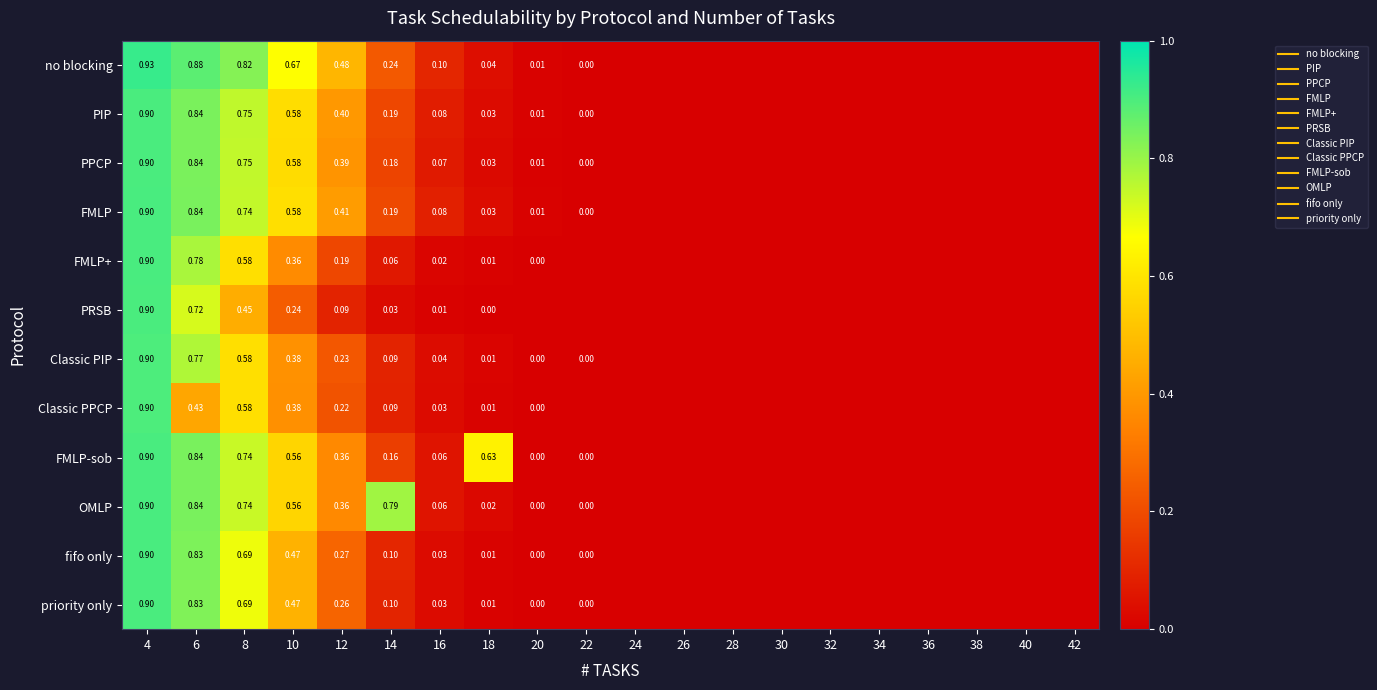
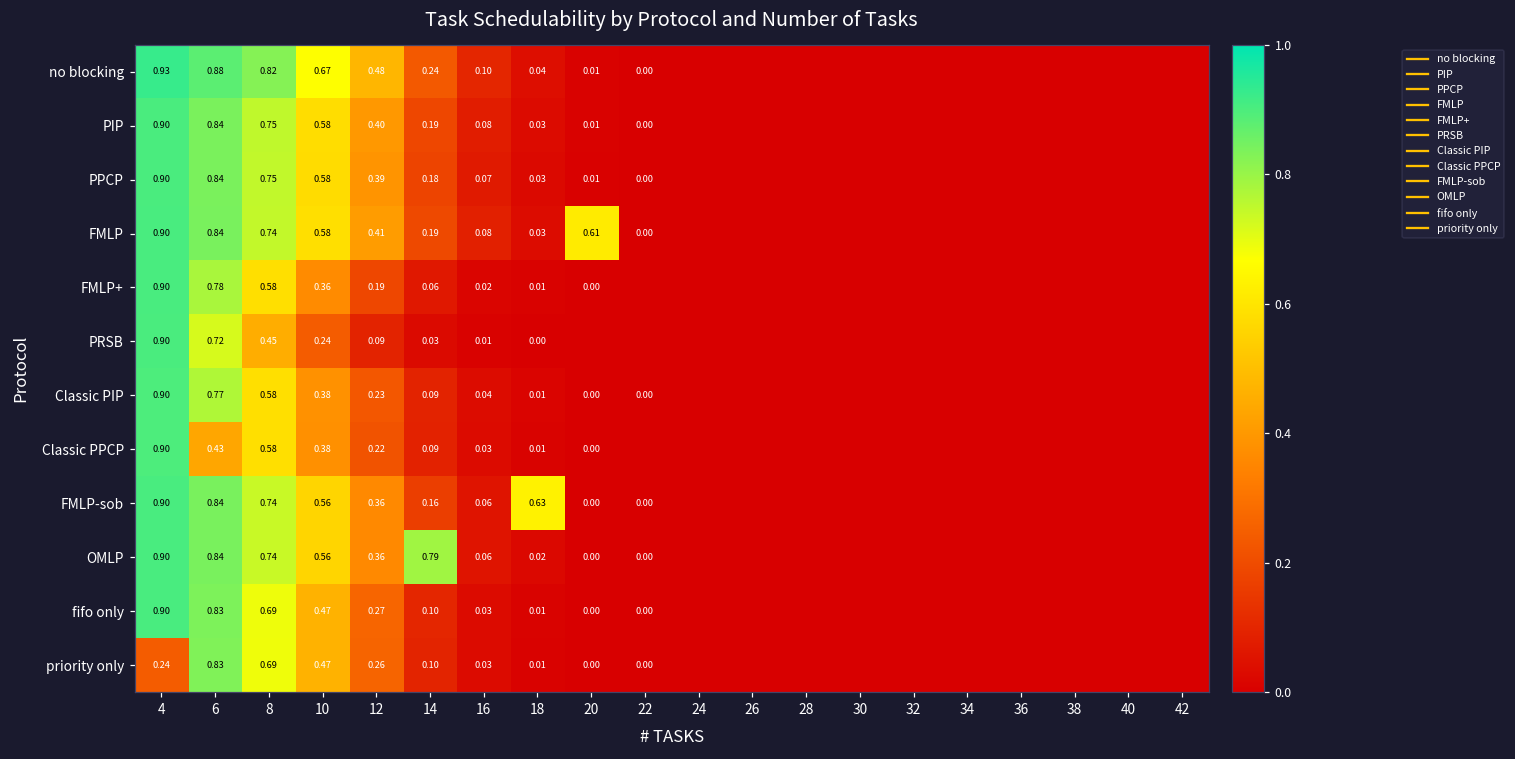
  {
    "no blocking": {
      "4": 0.93,
      "6": 0.88,
      "8": 0.82,
      "10": 0.67,
      "12": 0.48,
      "14": 0.24,
      "16": 0.10,
      "18": 0.04,
      "20": 0.01,
      "22": 0.00
    },
    "PIP": {
      "4": 0.90,
      "6": 0.84,
      "8": 0.75,
      "10": 0.58,
      "12": 0.40,
      "14": 0.19,
      "16": 0.08,
      "18": 0.03,
      "20": 0.01,
      "22": 0.00
    },
    "PPCP": {
      "4": 0.90,
      "6": 0.84,
      "8": 0.75,
      "10": 0.58,
      "12": 0.39,
      "14": 0.18,
      "16": 0.07,
      "18": 0.03,
      "20": 0.01,
      "22": 0.00
    },
    "FMLP": {
      "4": 0.90,
      "6": 0.84,
      "8": 0.74,
      "10": 0.58,
      "12": 0.41,
      "14": 0.19,
      "16": 0.08,
      "18": 0.03,
-     "20": 0.01,
+     "20": 0.61,
      "22": 0.00
    },
    "FMLP+": {
      "4": 0.90,
      "6": 0.78,
      "8": 0.58,
      "10": 0.36,
      "12": 0.19,
      "14": 0.06,
      "16": 0.02,
      "18": 0.01,
      "20": 0.00
    },
    "PRSB": {
      "4": 0.90,
      "6": 0.72,
      "8": 0.45,
      "10": 0.24,
      "12": 0.09,
      "14": 0.03,
      "16": 0.01,
      "18": 0.00
    },
    "Classic PIP": {
      "4": 0.90,
      "6": 0.77,
      "8": 0.58,
      "10": 0.38,
      "12": 0.23,
      "14": 0.09,
      "16": 0.04,
      "18": 0.01,
      "20": 0.00,
      "22": 0.00
    },
    "Classic PPCP": {
      "4": 0.90,
      "6": 0.43,
      "8": 0.58,
      "10": 0.38,
      "12": 0.22,
      "14": 0.09,
      "16": 0.03,
      "18": 0.01,
      "20": 0.00
    },
    "FMLP-sob": {
      "4": 0.90,
      "6": 0.84,
      "8": 0.74,
      "10": 0.56,
      "12": 0.36,
      "14": 0.16,
      "16": 0.06,
      "18": 0.63,
      "20": 0.00,
      "22": 0.00
    },
    "OMLP": {
      "4": 0.90,
      "6": 0.84,
      "8": 0.74,
      "10": 0.56,
      "12": 0.36,
      "14": 0.79,
      "16": 0.06,
      "18": 0.02,
      "20": 0.00,
      "22": 0.00
    },
    "fifo only": {
      "4": 0.90,
      "6": 0.83,
      "8": 0.69,
      "10": 0.47,
      "12": 0.27,
      "14": 0.10,
      "16": 0.03,
      "18": 0.01,
      "20": 0.00,
      "22": 0.00
    },
    "priority only": {
-     "4": 0.90,
+     "4": 0.24,
      "6": 0.83,
      "8": 0.69,
      "10": 0.47,
      "12": 0.26,
      "14": 0.10,
      "16": 0.03,
      "18": 0.01,
      "20": 0.00,
      "22": 0.00
    }
  }
